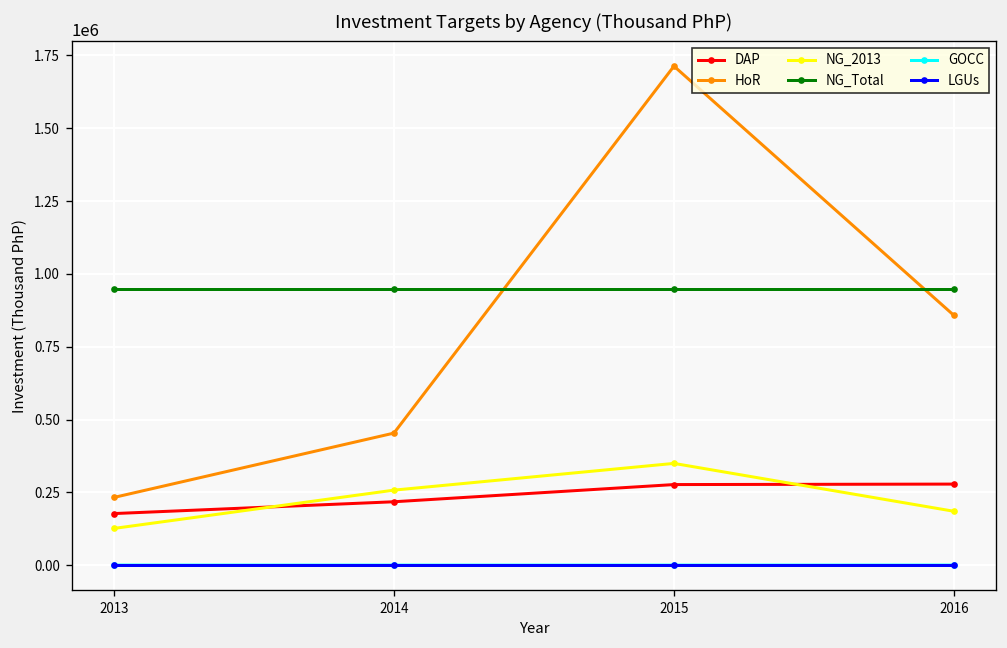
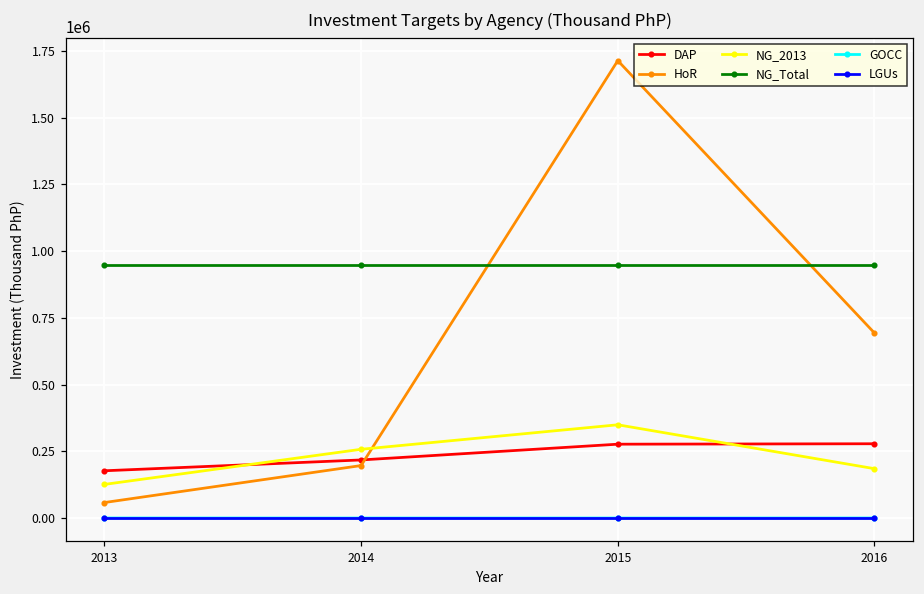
  {
    "DAP": {
      "2013": 180000,
      "2014": 220000,
      "2015": 280000,
      "2016": 280000
    },
    "HoR": {
-     "2013": 230000,
-     "2014": 450000,
+     "2013": 60000,
+     "2014": 200000,
      "2015": 1710000,
-     "2016": 860000
+     "2016": 690000
    },
    "NG_2013": {
      "2013": 130000,
      "2014": 260000,
      "2015": 350000,
      "2016": 180000
    },
    "NG_Total": {
      "2013": 950000,
      "2014": 950000,
      "2015": 950000,
      "2016": 950000
    },
    "LGUs": {
      "2013": 0,
      "2014": 0,
      "2015": 0,
      "2016": 0
    }
  }
